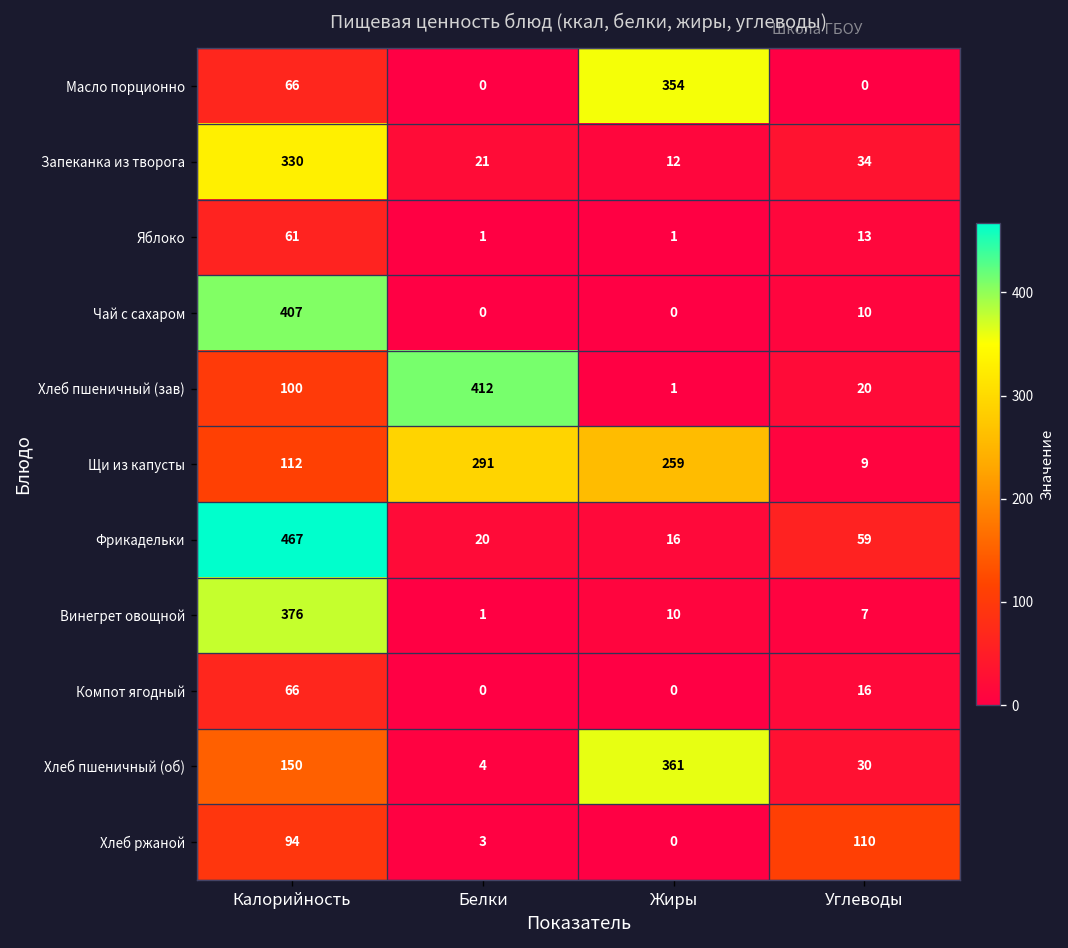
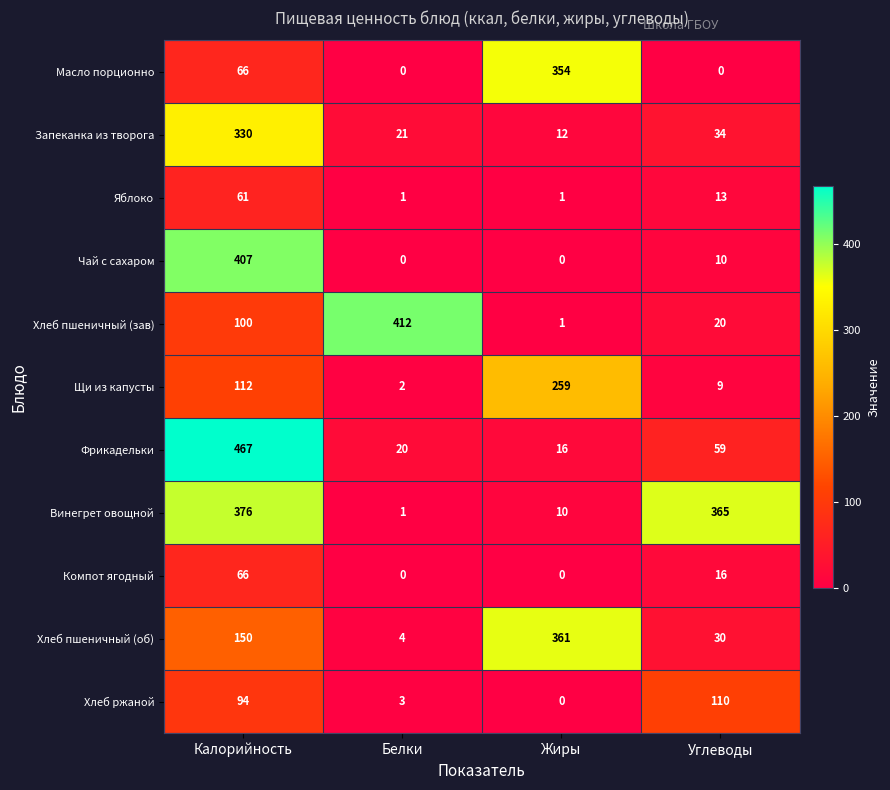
  {
    "Масло порционно": {
      "Калорийность": 66,
      "Белки": 0,
      "Жиры": 354,
      "Углеводы": 0
    },
    "Запеканка из творога": {
      "Калорийность": 330,
      "Белки": 21,
      "Жиры": 12,
      "Углеводы": 34
    },
    "Яблоко": {
      "Калорийность": 61,
      "Белки": 1,
      "Жиры": 1,
      "Углеводы": 13
    },
    "Чай с сахаром": {
      "Калорийность": 407,
      "Белки": 0,
      "Жиры": 0,
      "Углеводы": 10
    },
    "Хлеб пшеничный (зав)": {
      "Калорийность": 100,
      "Белки": 412,
      "Жиры": 1,
      "Углеводы": 20
    },
    "Щи из капусты": {
      "Калорийность": 112,
-     "Белки": 291,
+     "Белки": 2,
      "Жиры": 259,
      "Углеводы": 9
    },
    "Фрикадельки": {
      "Калорийность": 467,
      "Белки": 20,
      "Жиры": 16,
      "Углеводы": 59
    },
    "Винегрет овощной": {
      "Калорийность": 376,
      "Белки": 1,
      "Жиры": 10,
-     "Углеводы": 7
+     "Углеводы": 365
    },
    "Компот ягодный": {
      "Калорийность": 66,
      "Белки": 0,
      "Жиры": 0,
      "Углеводы": 16
    },
    "Хлеб пшеничный (об)": {
      "Калорийность": 150,
      "Белки": 4,
      "Жиры": 361,
      "Углеводы": 30
    },
    "Хлеб ржаной": {
      "Калорийность": 94,
      "Белки": 3,
      "Жиры": 0,
      "Углеводы": 110
    }
  }
